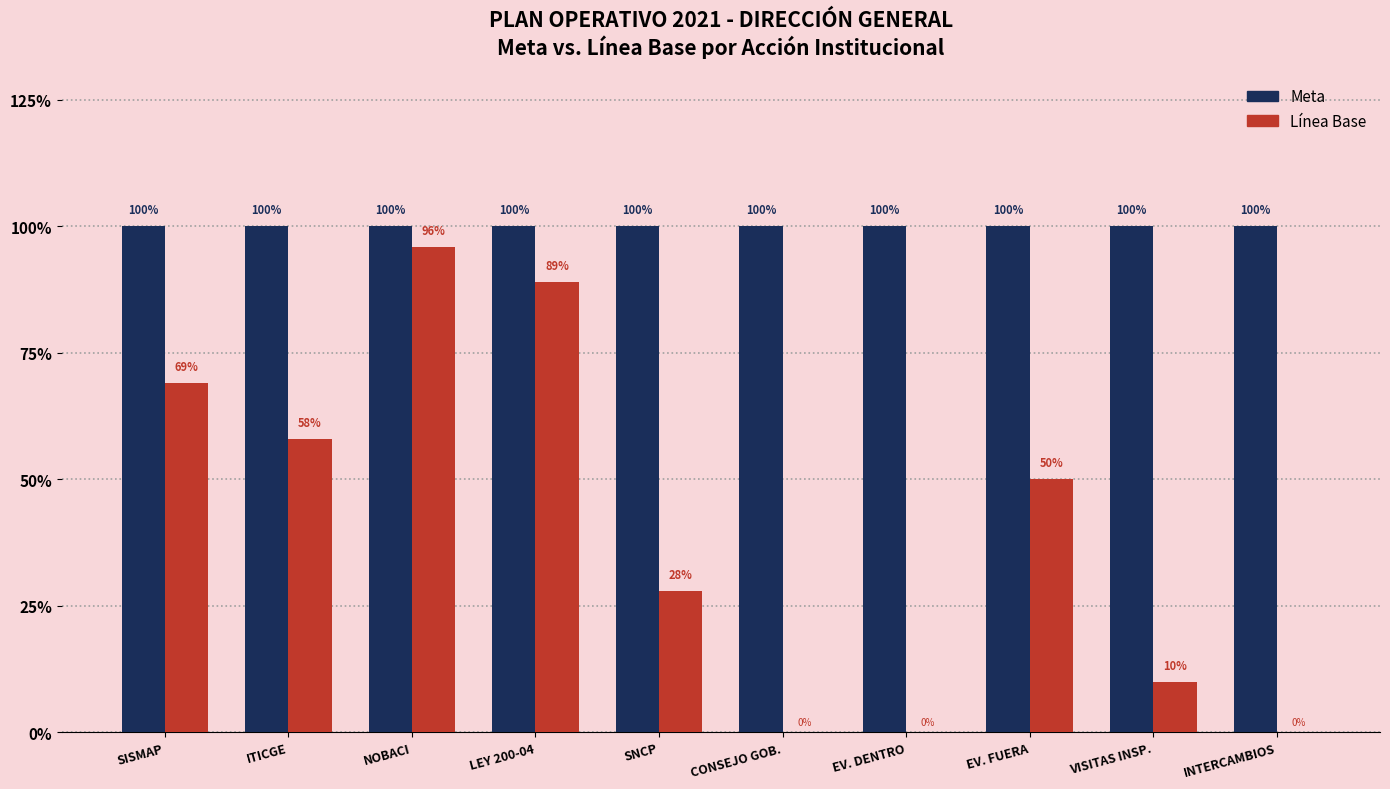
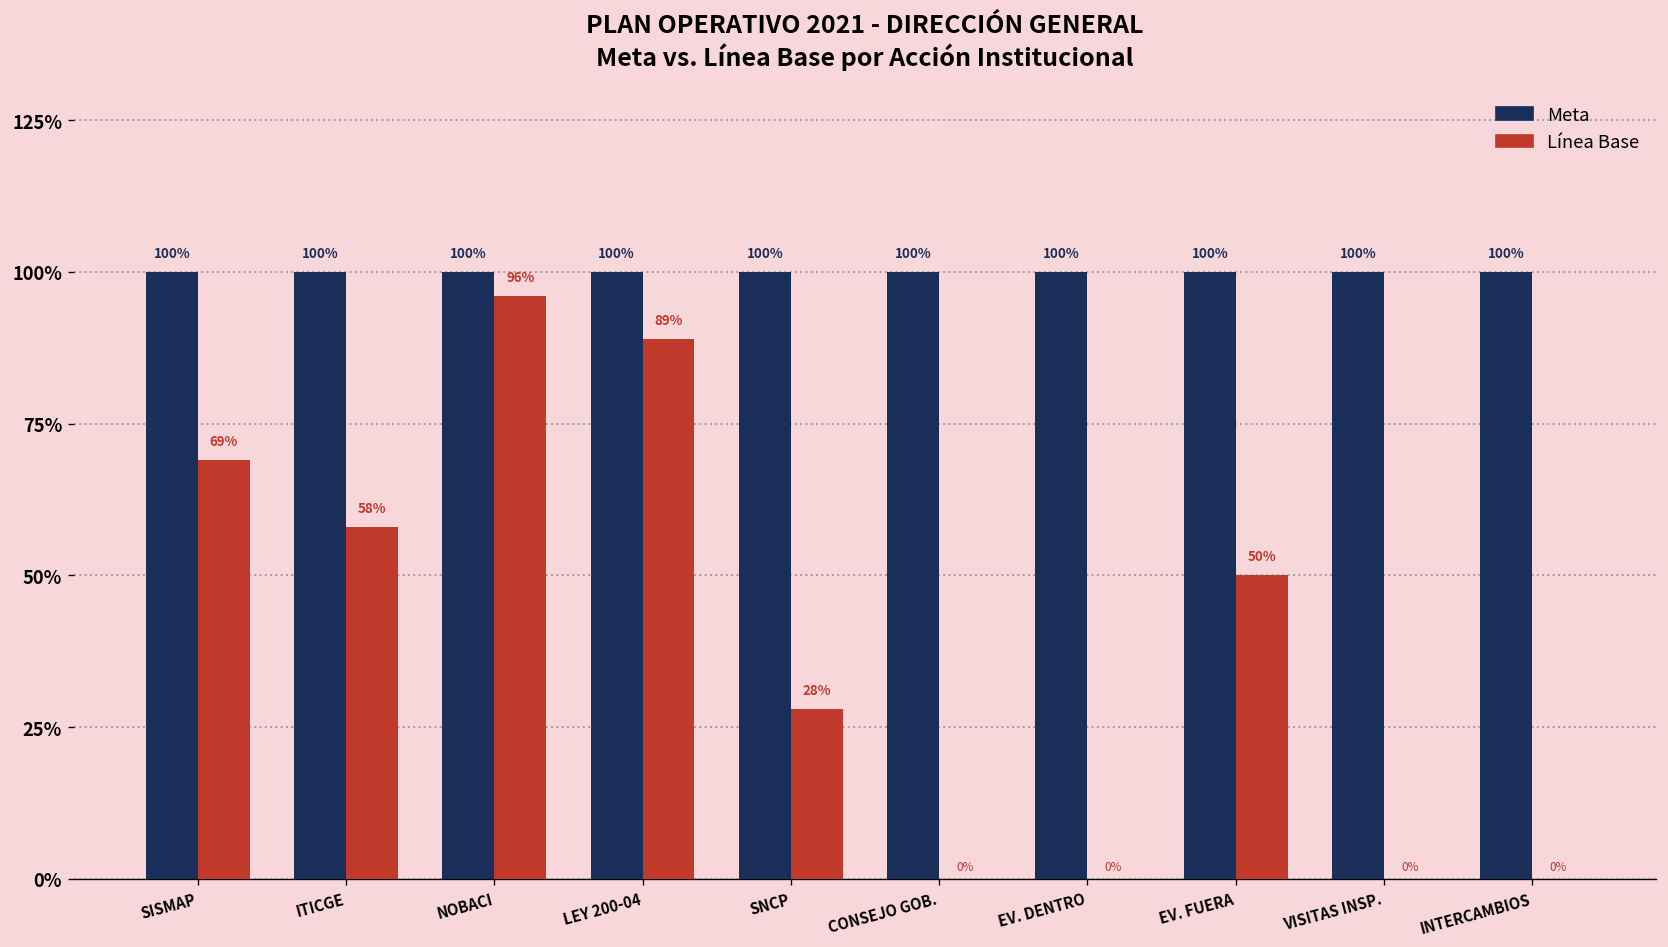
  {
    "Meta": {
      "SISMAP": "100%",
      "ITICGE": "100%",
      "NOBACI": "100%",
      "LEY 200-04": "100%",
      "SNCP": "100%",
      "CONSEJO GOB.": "100%",
      "EV. DENTRO": "100%",
      "EV. FUERA": "100%",
      "VISITAS INSP.": "100%",
      "INTERCAMBIOS": "100%"
    },
    "Línea Base": {
      "SISMAP": "69%",
      "ITICGE": "58%",
      "NOBACI": "96%",
      "LEY 200-04": "89%",
      "SNCP": "28%",
      "CONSEJO GOB.": "0%",
      "EV. DENTRO": "0%",
      "EV. FUERA": "50%",
-     "VISITAS INSP.": "10%",
+     "VISITAS INSP.": "0%",
      "INTERCAMBIOS": "0%"
    }
  }
